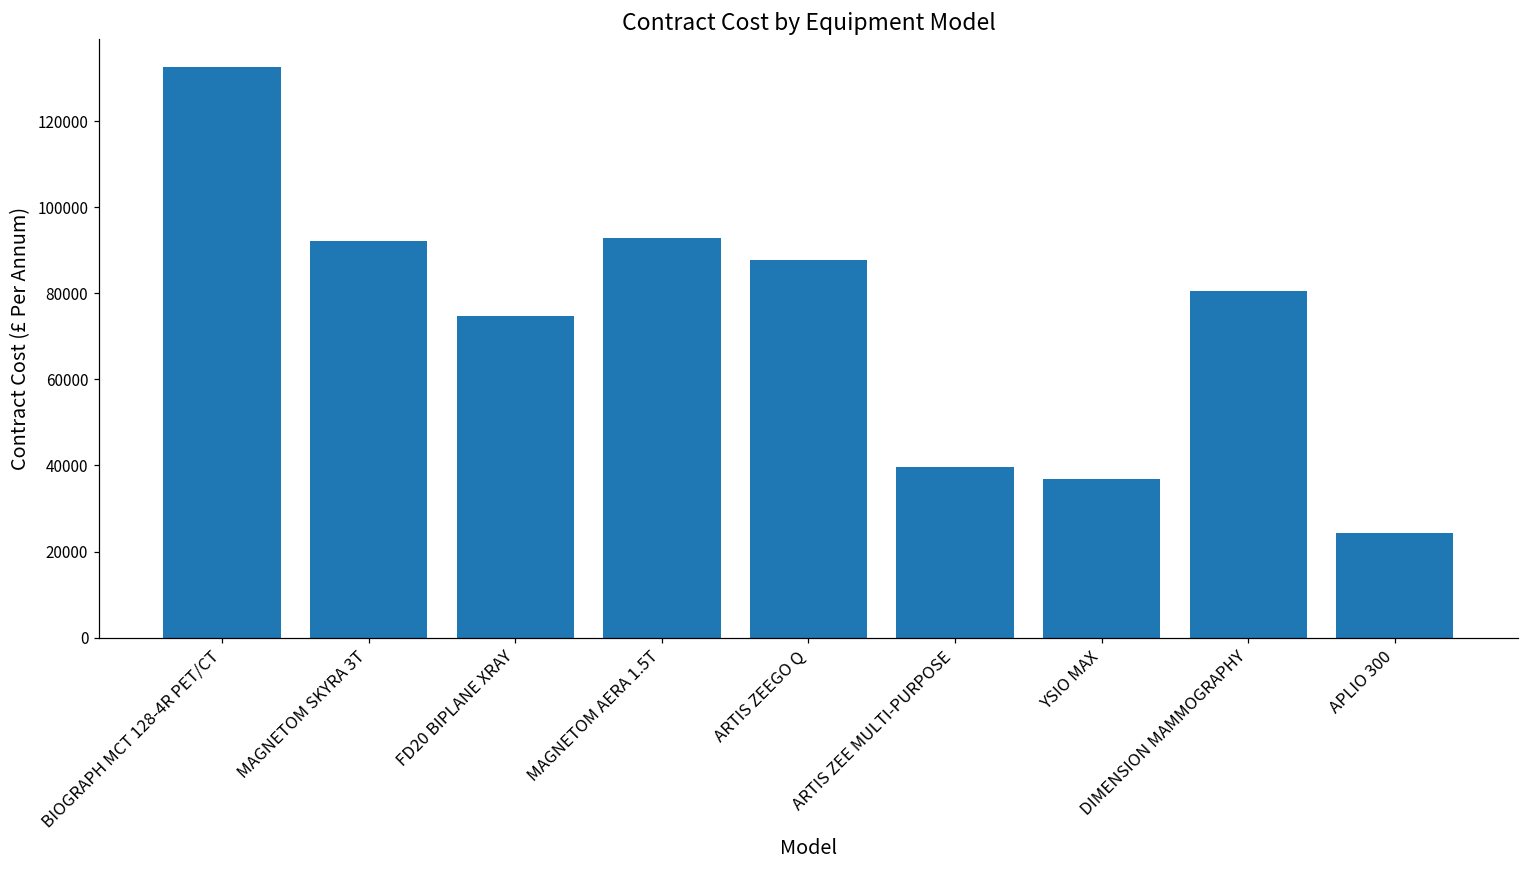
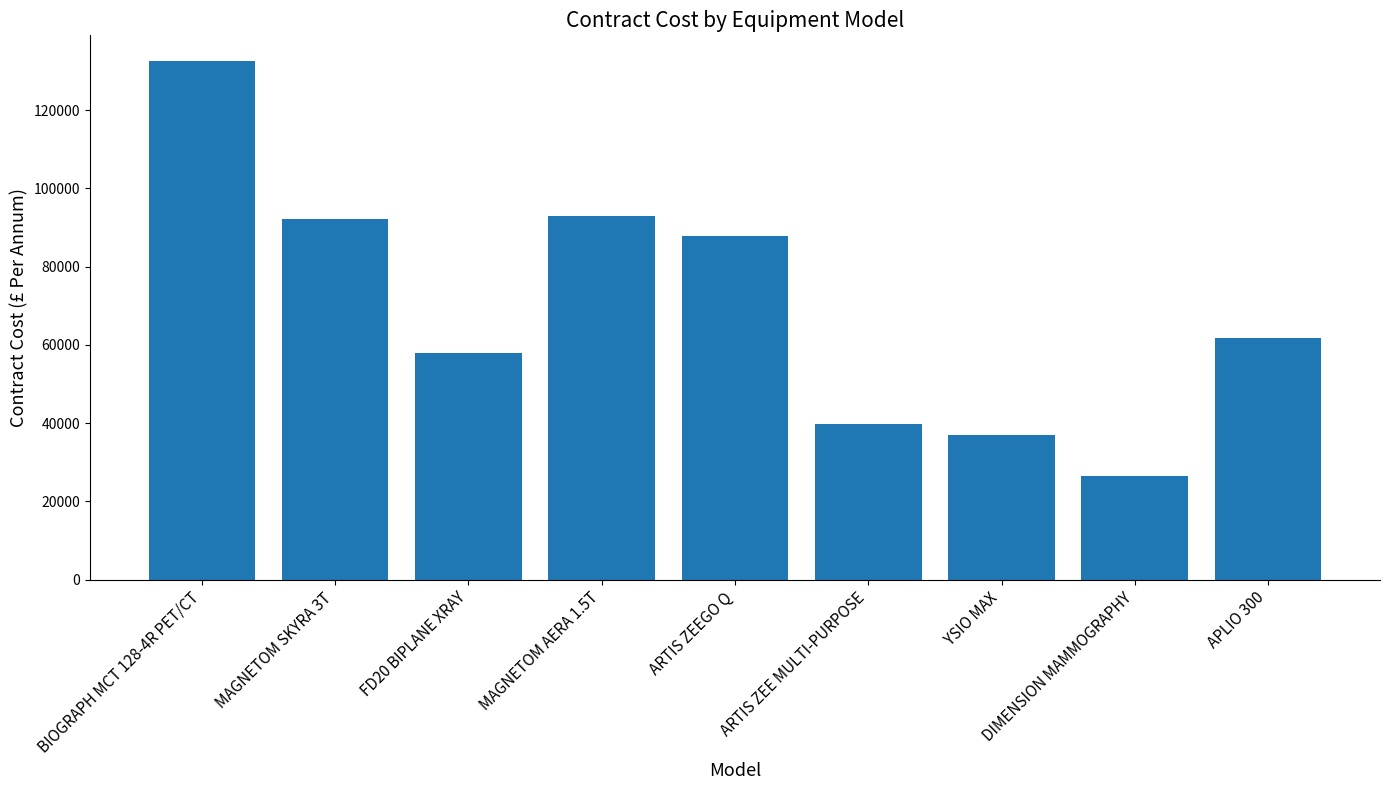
  {
    "BIOGRAPH MCT 128-4R PET/CT": 132000,
    "MAGNETOM SKYRA 3T": 92000,
-   "FD20 BIPLANE XRAY": 75000,
+   "FD20 BIPLANE XRAY": 58000,
    "MAGNETOM AERA 1.5T": 93000,
    "ARTIS ZEEGO Q": 88000,
    "ARTIS ZEE MULTI-PURPOSE": 40000,
    "YSIO MAX": 37000,
-   "DIMENSION MAMMOGRAPHY": 81000,
-   "APLIO 300": 24000
+   "DIMENSION MAMMOGRAPHY": 26000,
+   "APLIO 300": 62000
  }
